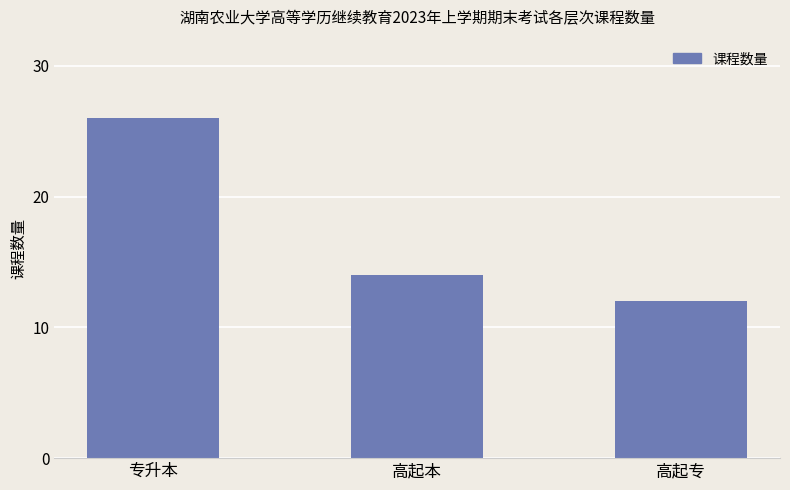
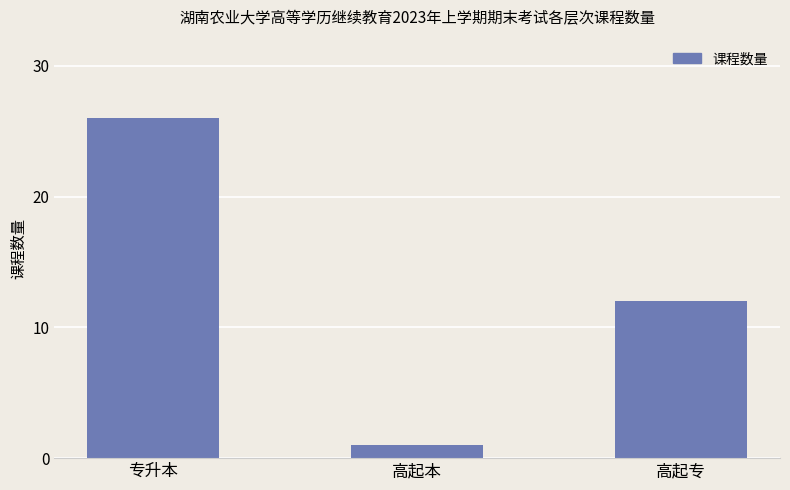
  {
    "专升本": 26,
-   "高起本": 14,
+   "高起本": 1,
    "高起专": 12
  }
